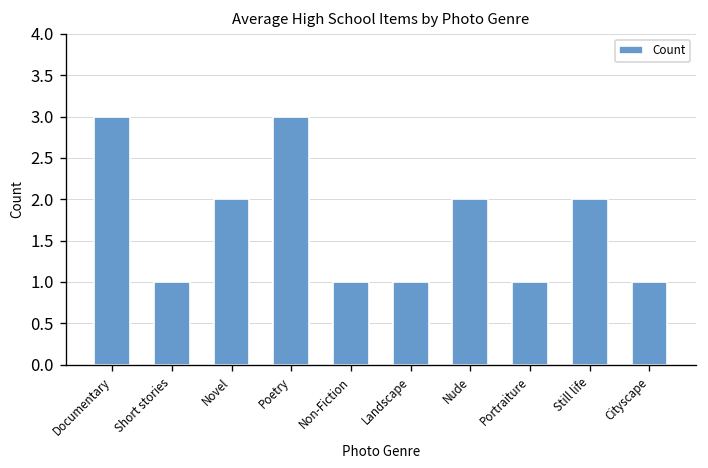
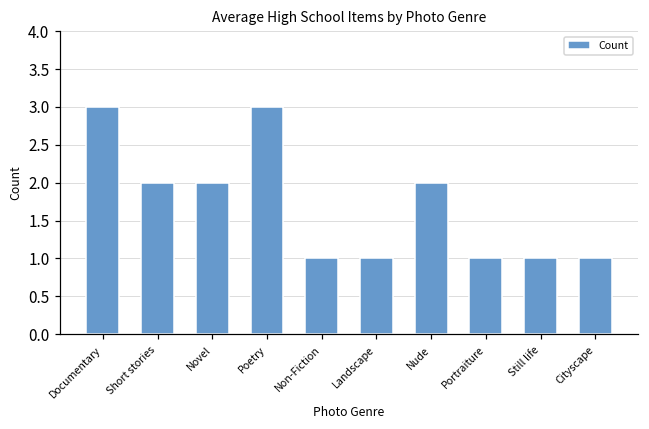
  {
    "Documentary": 3,
-   "Short stories": 1,
+   "Short stories": 2,
    "Novel": 2,
    "Poetry": 3,
    "Non-Fiction": 1,
    "Landscape": 1,
    "Nude": 2,
    "Portraiture": 1,
-   "Still life": 2,
+   "Still life": 1,
    "Cityscape": 1
  }
